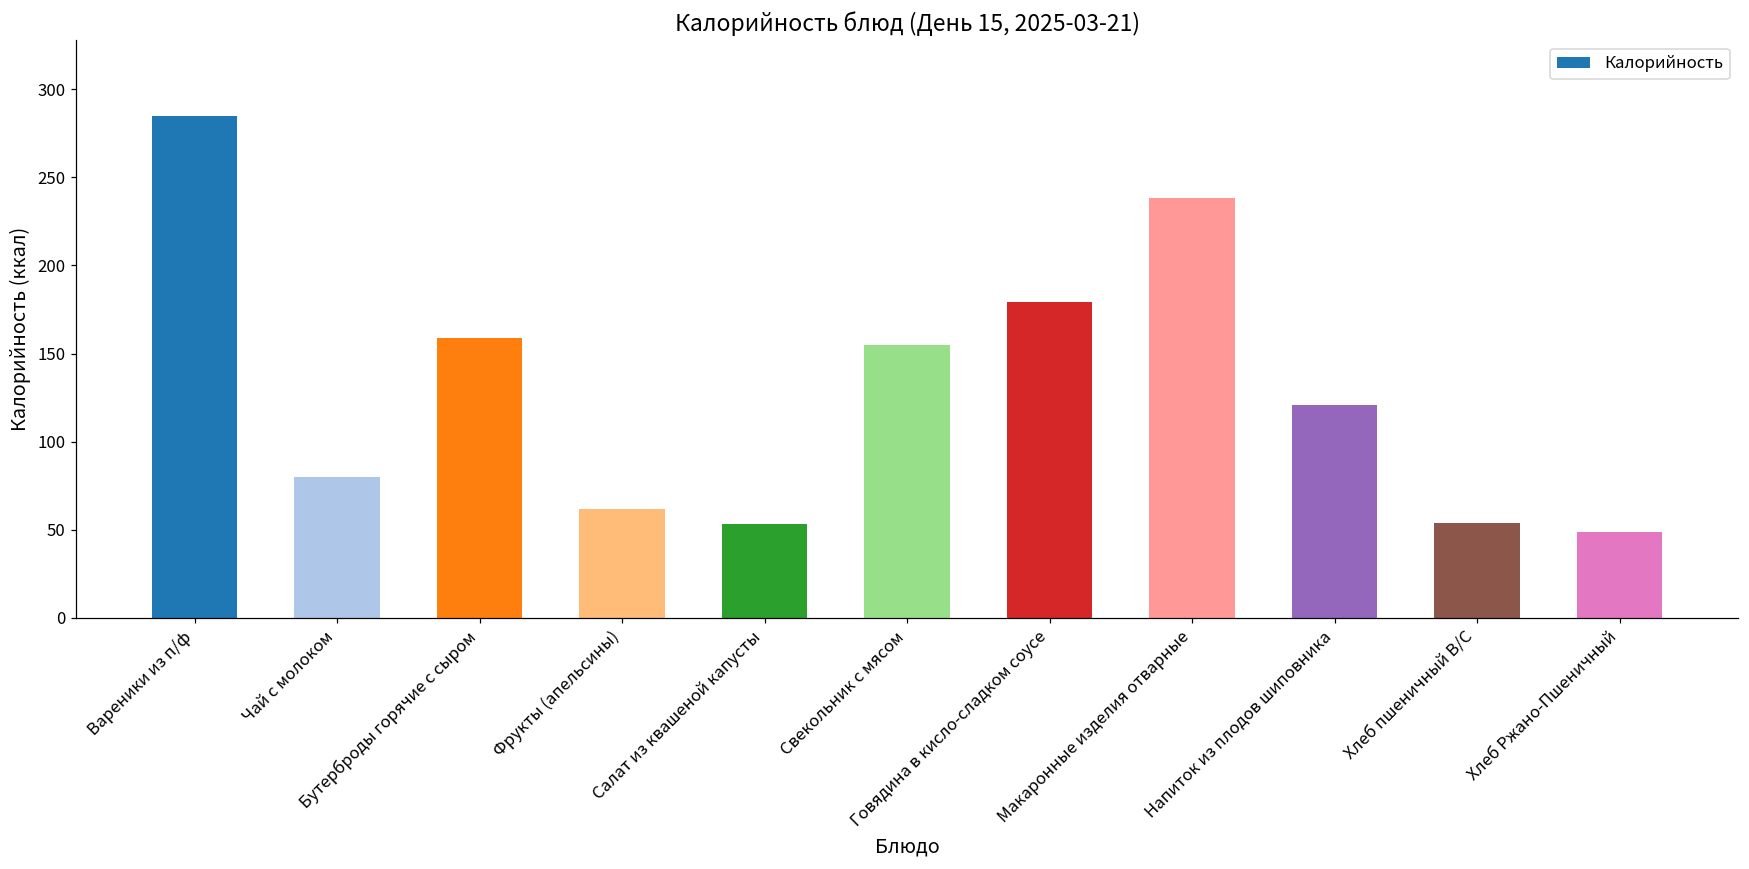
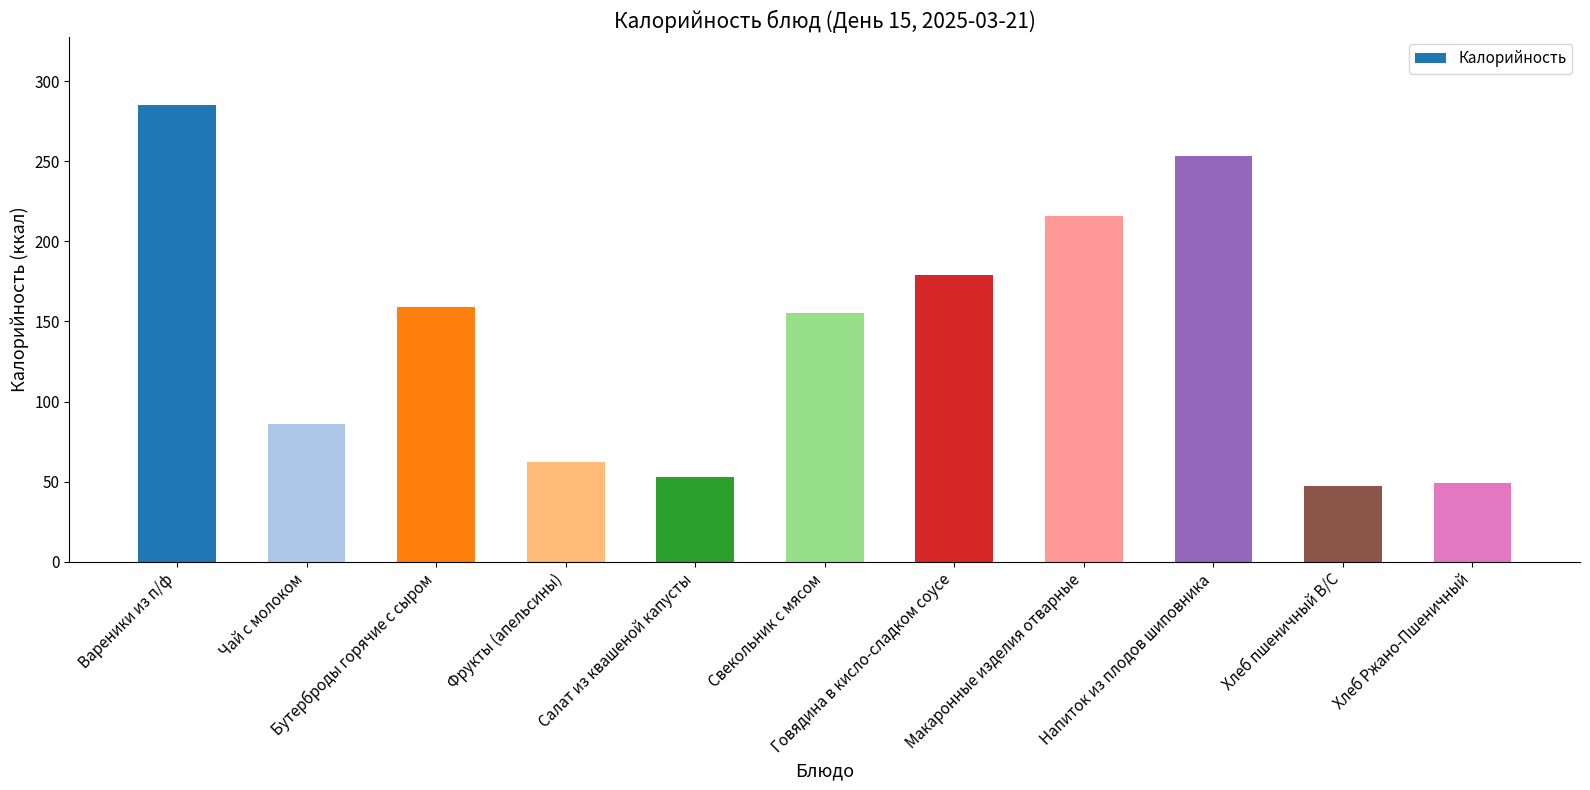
  {
    "Вареники из п/ф": 285,
-   "Чай с молоком": 80,
+   "Чай с молоком": 86,
    "Бутерброды горячие с сыром": 159,
    "Фрукты (апельсины)": 62,
    "Салат из квашеной капусты": 53,
    "Свекольник с мясом": 155,
    "Говядина в кисло-сладком соусе": 179,
-   "Макаронные изделия отварные": 238,
-   "Напиток из плодов шиповника": 121,
-   "Хлеб пшеничный В/С": 54,
+   "Макаронные изделия отварные": 216,
+   "Напиток из плодов шиповника": 253,
+   "Хлеб пшеничный В/С": 47,
    "Хлеб Ржано-Пшеничный": 49
  }
